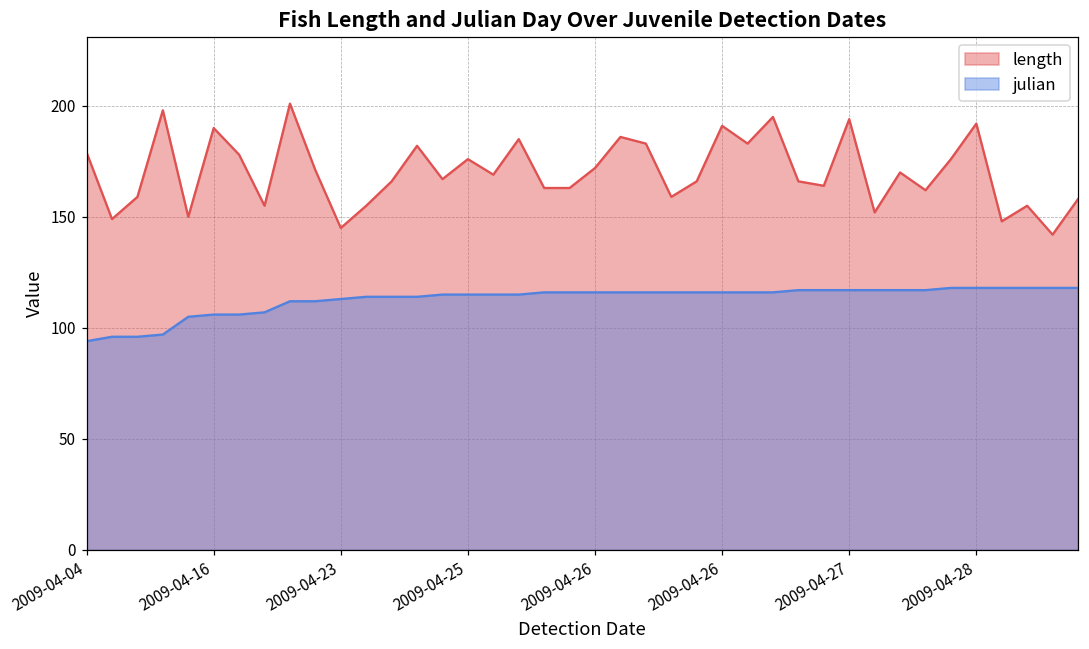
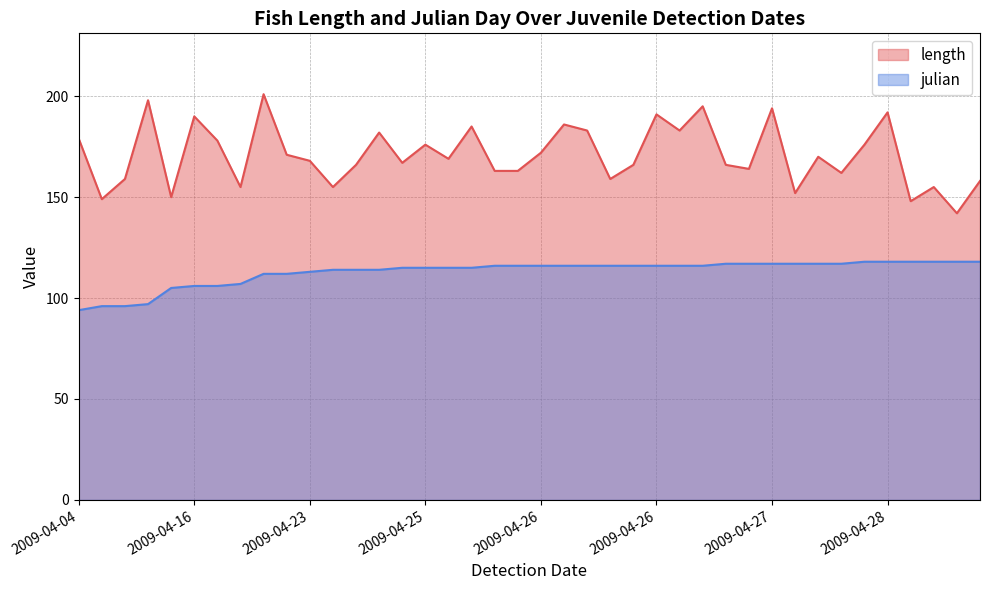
  {
    "length": {
      "2009-04-04": 179,
-     "2009-04-23": 145
+     "2009-04-23": 168
    },
    "julian": {
      "2009-04-04": 94,
      "2009-04-23": 113
    }
  }
